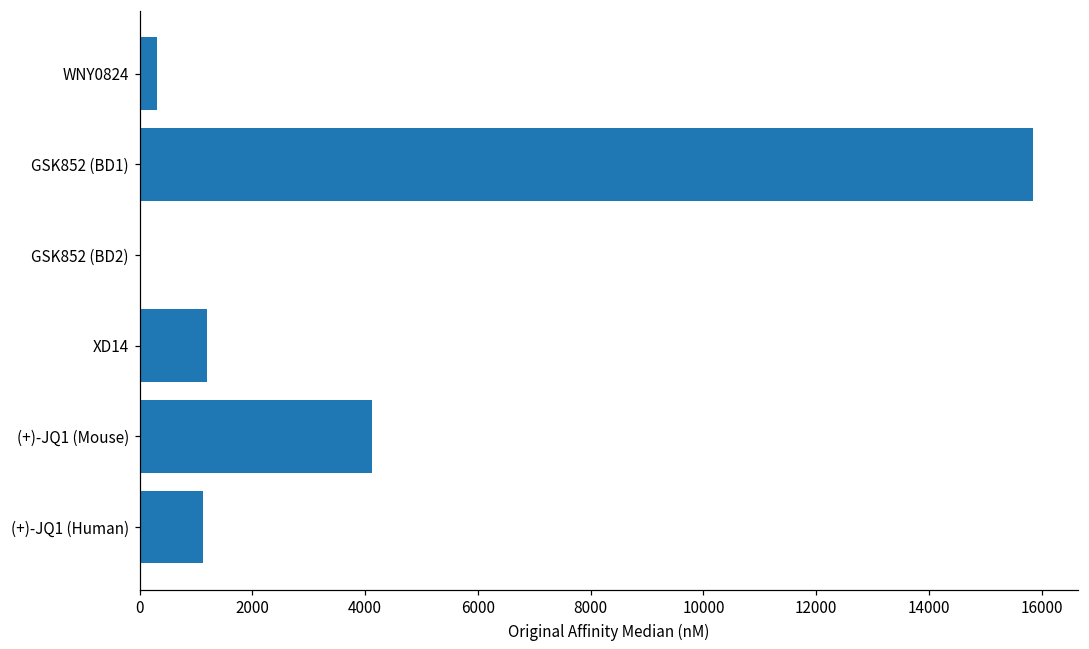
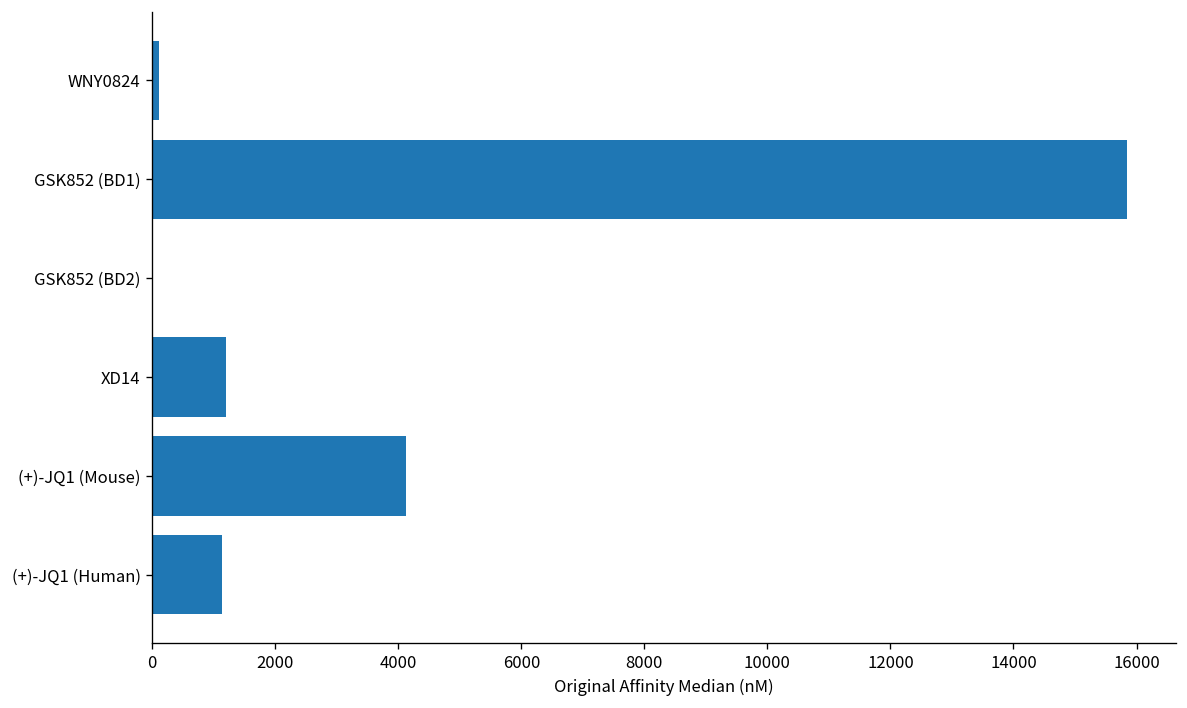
  {
-   "WNY0824": 300,
+   "WNY0824": 100,
    "GSK852 (BD1)": 15800,
    "XD14": 1200,
    "(+)-JQ1 (Mouse)": 4100,
    "(+)-JQ1 (Human)": 1100
  }
